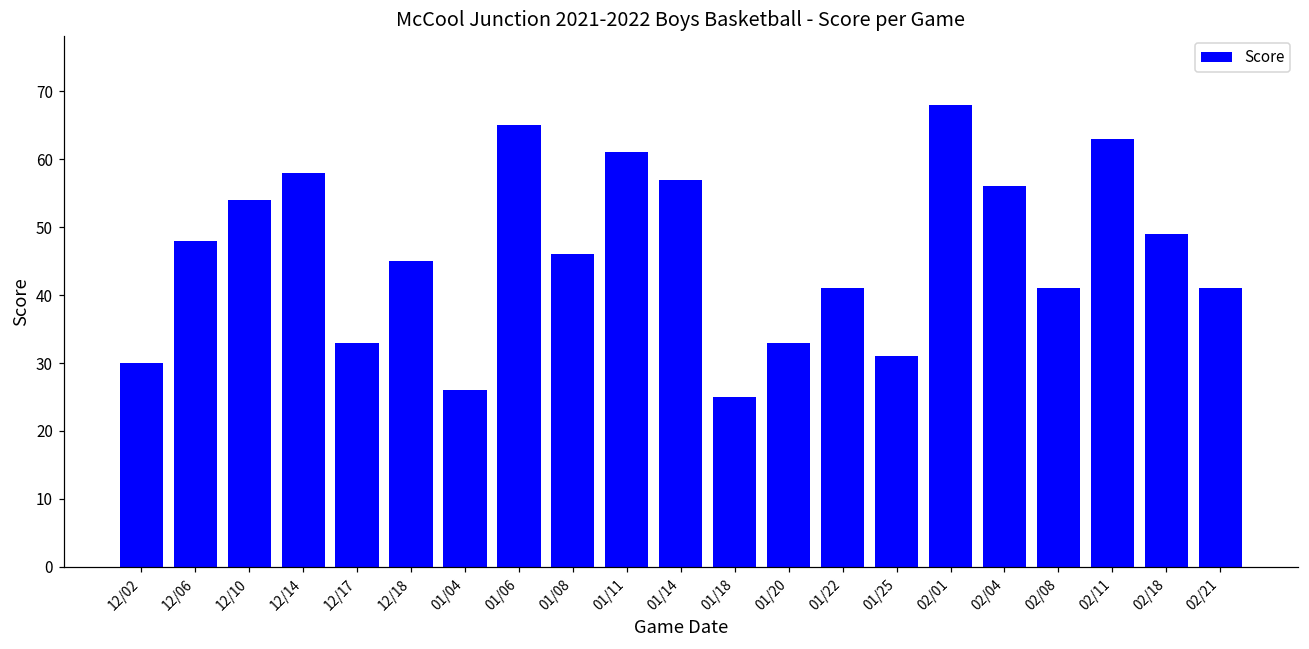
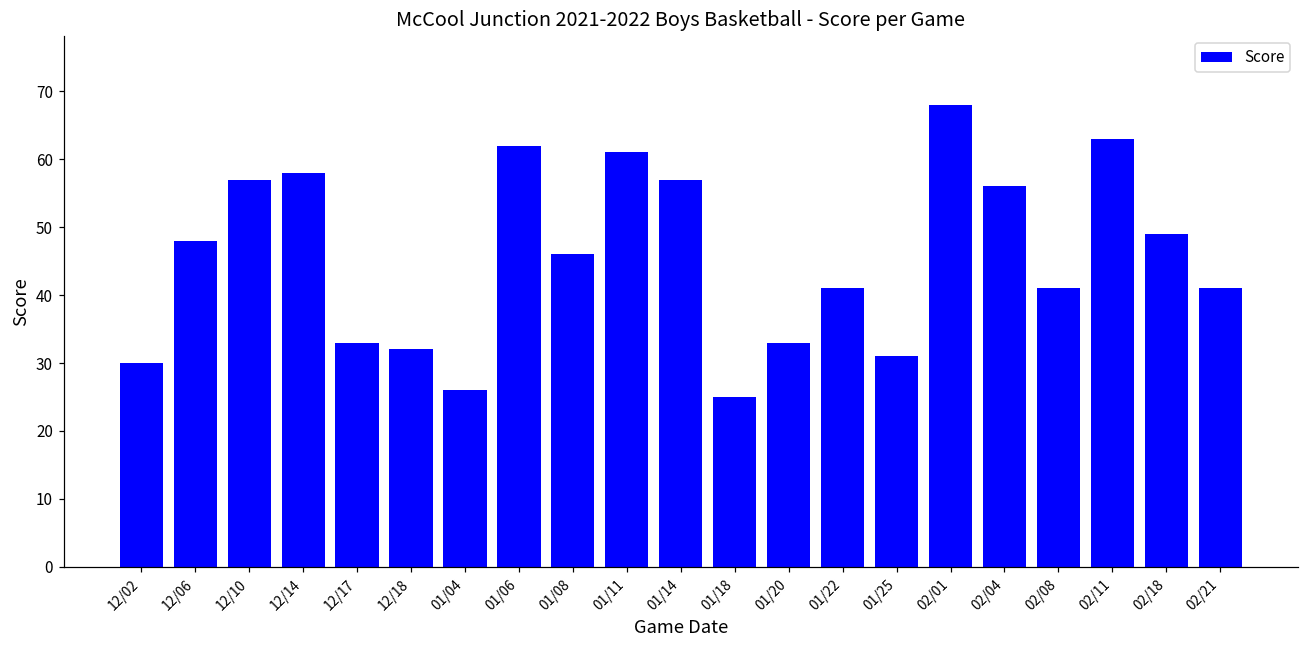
  {
    "12/02": 30,
    "12/06": 48,
-   "12/10": 54,
+   "12/10": 57,
    "12/14": 58,
    "12/17": 33,
-   "12/18": 45,
+   "12/18": 32,
    "01/04": 26,
-   "01/06": 65,
+   "01/06": 62,
    "01/08": 46,
    "01/11": 61,
    "01/14": 57,
    "01/18": 25,
    "01/20": 33,
    "01/22": 41,
    "01/25": 31,
    "02/01": 68,
    "02/04": 56,
    "02/08": 41,
    "02/11": 63,
    "02/18": 49,
    "02/21": 41
  }
